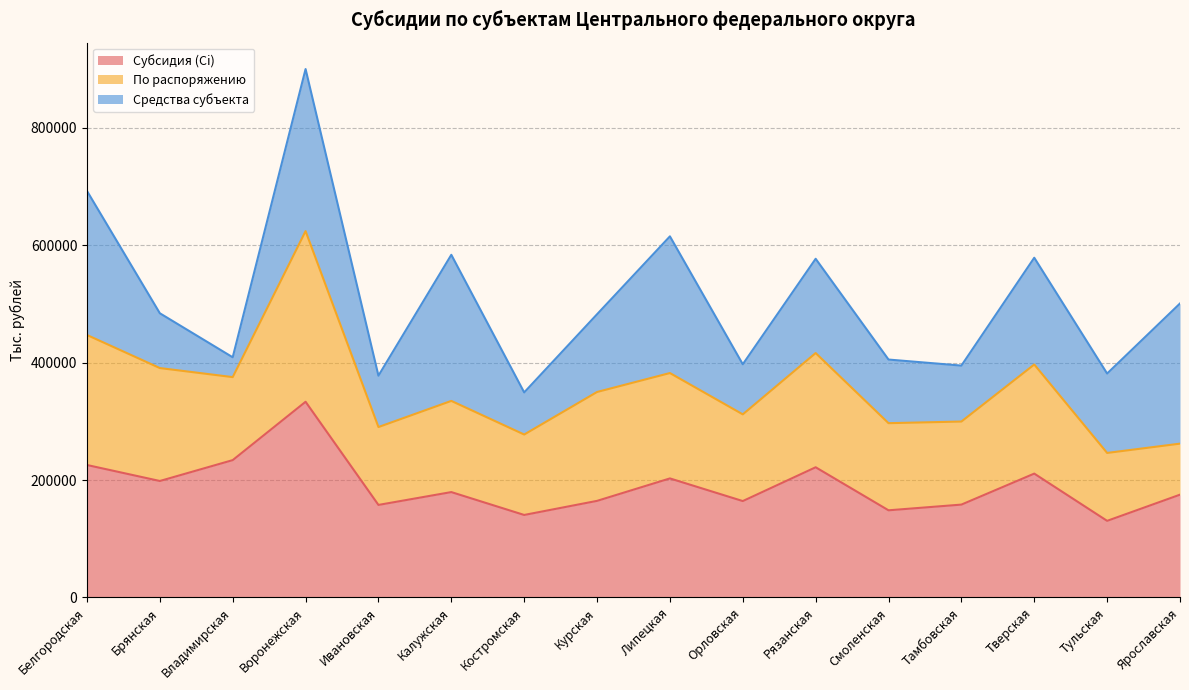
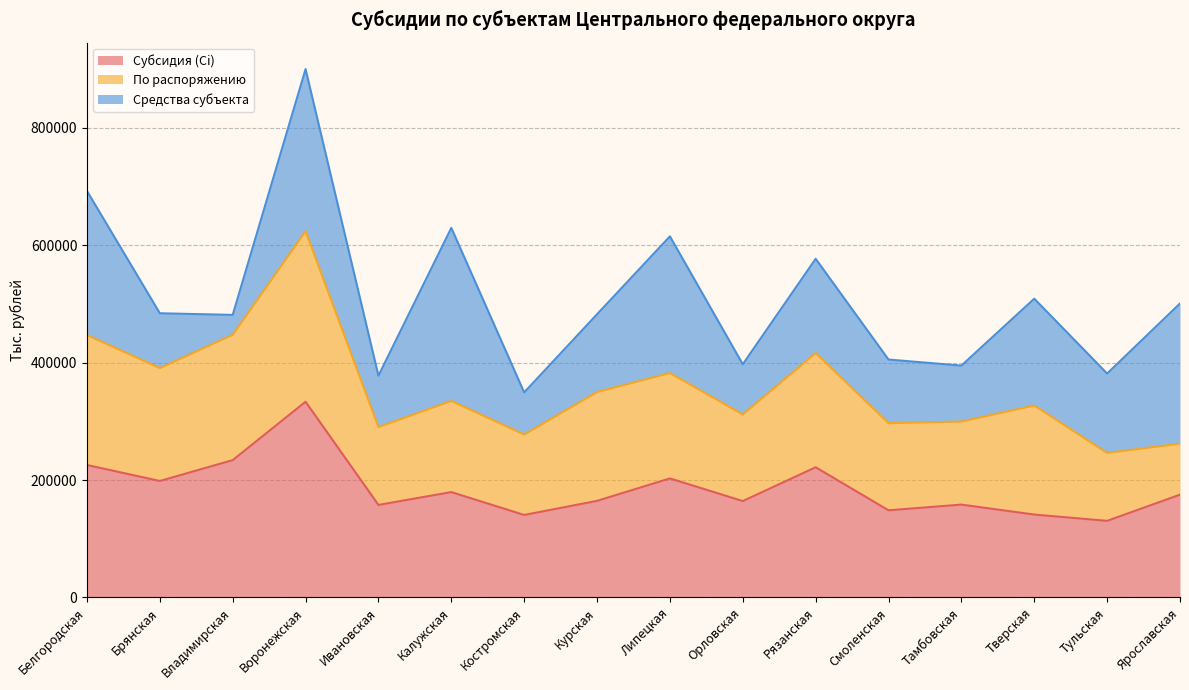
  {
    "Субсидия (Сi)": {
      "Белгородская": 230000,
      "Брянская": 200000,
      "Владимирская": 230000,
      "Воронежская": 330000,
      "Ивановская": 160000,
      "Калужская": 180000,
      "Костромская": 140000,
      "Курская": 160000,
      "Липецкая": 200000,
      "Орловская": 160000,
      "Рязанская": 220000,
      "Смоленская": 150000,
      "Тамбовская": 160000,
-     "Тверская": 210000,
+     "Тверская": 140000,
      "Тульская": 130000,
      "Ярославская": 180000
    },
    "По распоряжению": {
      "Белгородская": 220000,
      "Брянская": 190000,
-     "Владимирская": 140000,
+     "Владимирская": 210000,
      "Воронежская": 290000,
      "Ивановская": 130000,
      "Калужская": 160000,
      "Костромская": 140000,
      "Курская": 190000,
      "Липецкая": 180000,
      "Орловская": 150000,
      "Рязанская": 190000,
      "Смоленская": 150000,
      "Тамбовская": 140000,
      "Тверская": 190000,
      "Тульская": 120000,
      "Ярославская": 90000
    },
    "Средства субъекта": {
      "Белгородская": 250000,
      "Брянская": 90000,
      "Владимирская": 30000,
      "Воронежская": 280000,
      "Ивановская": 90000,
-     "Калужская": 250000,
+     "Калужская": 290000,
      "Костромская": 70000,
      "Курская": 130000,
      "Липецкая": 230000,
      "Орловская": 90000,
      "Рязанская": 160000,
      "Смоленская": 110000,
      "Тамбовская": 100000,
      "Тверская": 180000,
      "Тульская": 140000,
      "Ярославская": 240000
    }
  }
